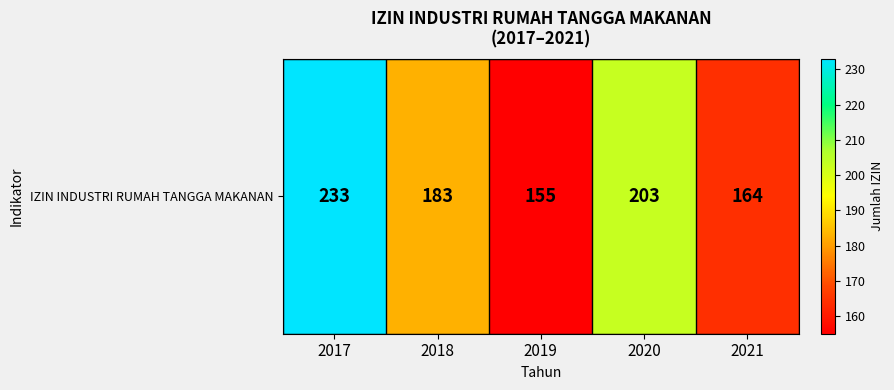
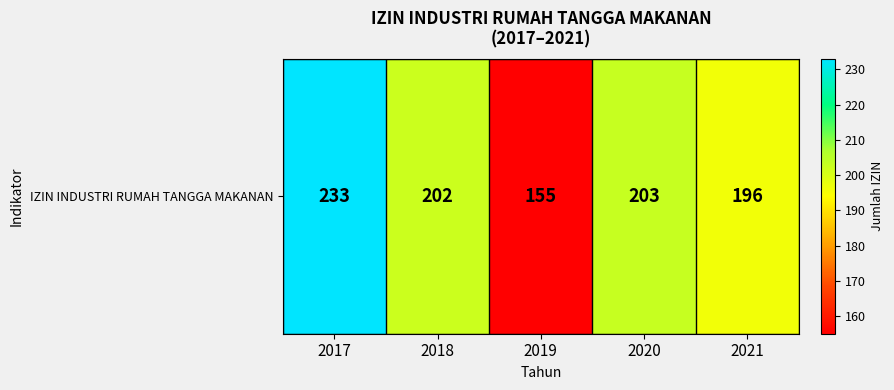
  {
    "IZIN INDUSTRI RUMAH TANGGA MAKANAN": {
      "2017": 233,
-     "2018": 183,
+     "2018": 202,
      "2019": 155,
      "2020": 203,
-     "2021": 164
+     "2021": 196
    }
  }
